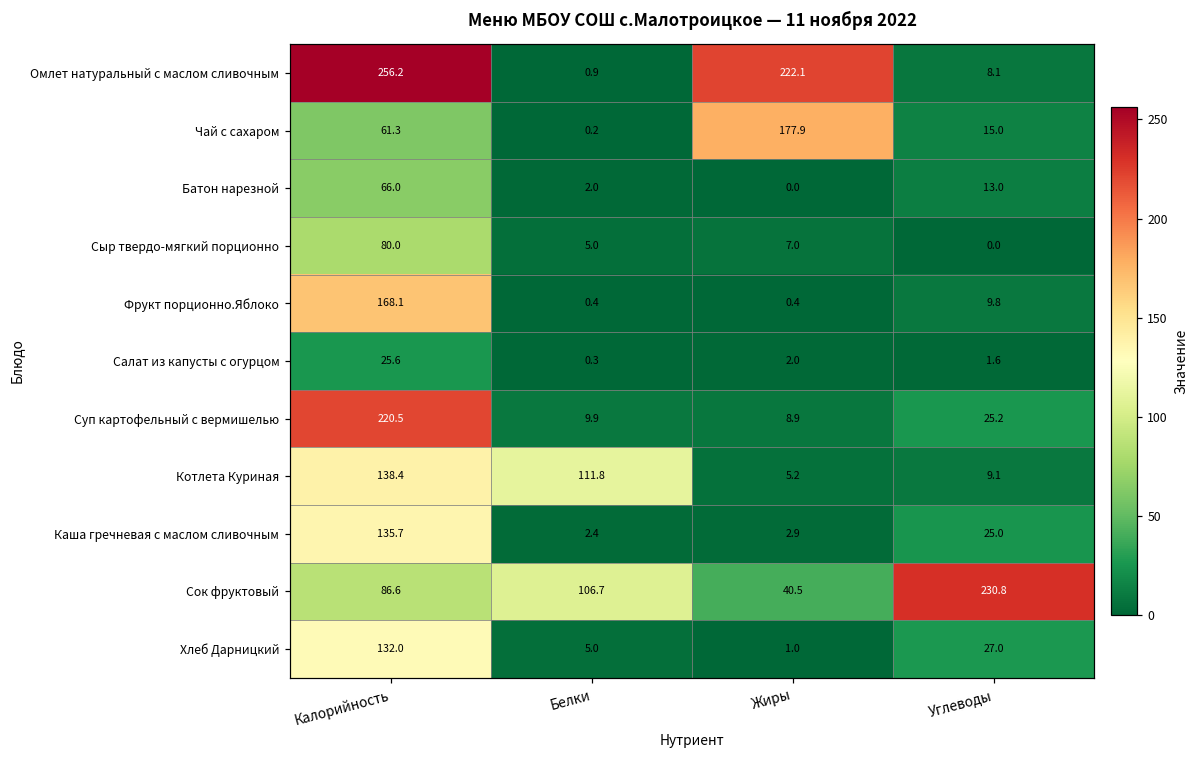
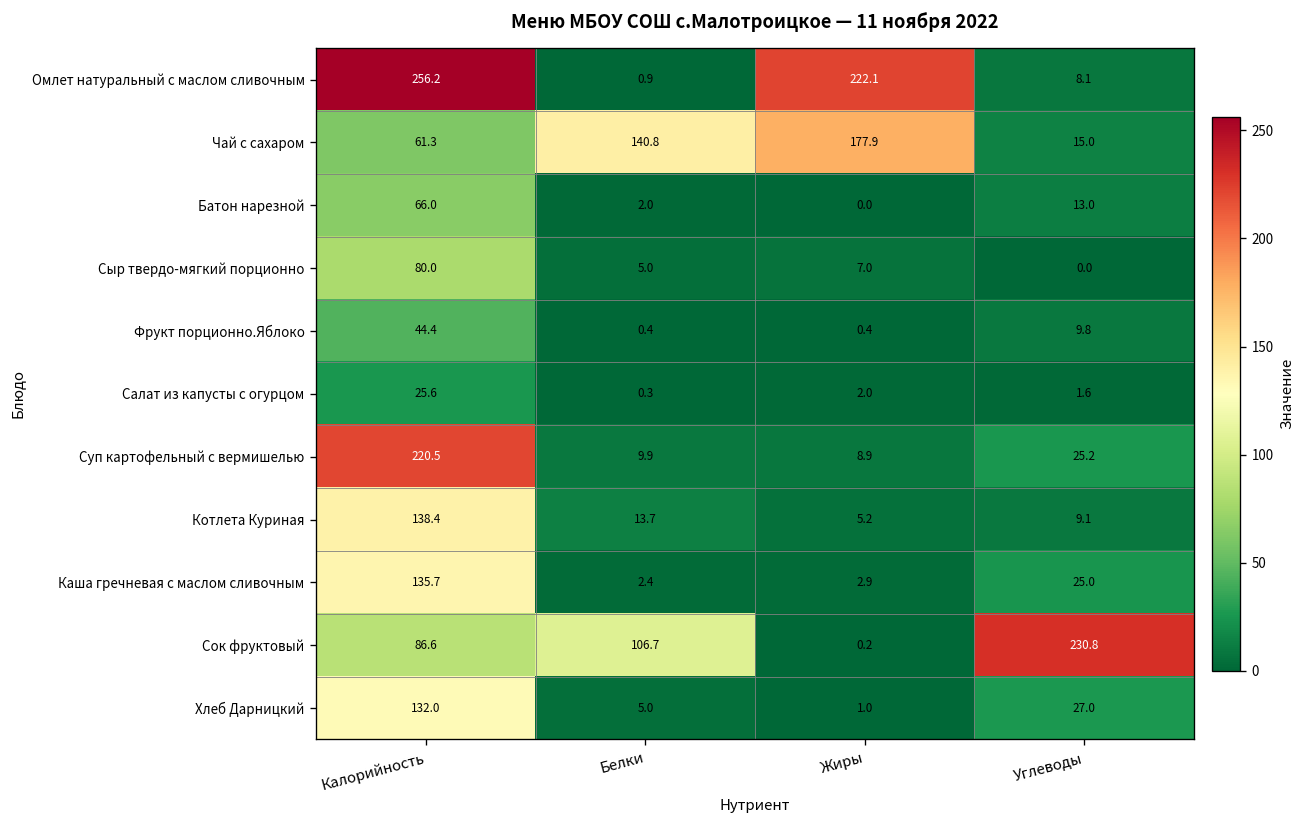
  {
    "Омлет натуральный с маслом сливочным": {
      "Калорийность": 256.2,
      "Белки": 0.9,
      "Жиры": 222.1,
      "Углеводы": 8.1
    },
    "Чай с сахаром": {
      "Калорийность": 61.3,
-     "Белки": 0.2,
+     "Белки": 140.8,
      "Жиры": 177.9,
      "Углеводы": 15.0
    },
    "Батон нарезной": {
      "Калорийность": 66.0,
      "Белки": 2.0,
      "Жиры": 0.0,
      "Углеводы": 13.0
    },
    "Сыр твердо-мягкий порционно": {
      "Калорийность": 80.0,
      "Белки": 5.0,
      "Жиры": 7.0,
      "Углеводы": 0.0
    },
    "Фрукт порционно.Яблоко": {
-     "Калорийность": 168.1,
+     "Калорийность": 44.4,
      "Белки": 0.4,
      "Жиры": 0.4,
      "Углеводы": 9.8
    },
    "Салат из капусты с огурцом": {
      "Калорийность": 25.6,
      "Белки": 0.3,
      "Жиры": 2.0,
      "Углеводы": 1.6
    },
    "Суп картофельный с вермишелью": {
      "Калорийность": 220.5,
      "Белки": 9.9,
      "Жиры": 8.9,
      "Углеводы": 25.2
    },
    "Котлета Куриная": {
      "Калорийность": 138.4,
-     "Белки": 111.8,
+     "Белки": 13.7,
      "Жиры": 5.2,
      "Углеводы": 9.1
    },
    "Каша гречневая с маслом сливочным": {
      "Калорийность": 135.7,
      "Белки": 2.4,
      "Жиры": 2.9,
      "Углеводы": 25.0
    },
    "Сок фруктовый": {
      "Калорийность": 86.6,
      "Белки": 106.7,
-     "Жиры": 40.5,
+     "Жиры": 0.2,
      "Углеводы": 230.8
    },
    "Хлеб Дарницкий": {
      "Калорийность": 132.0,
      "Белки": 5.0,
      "Жиры": 1.0,
      "Углеводы": 27.0
    }
  }
